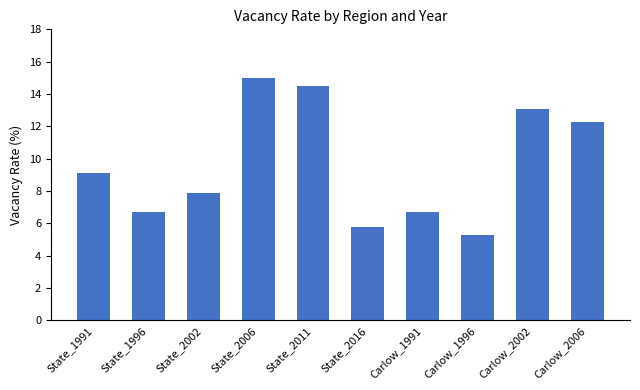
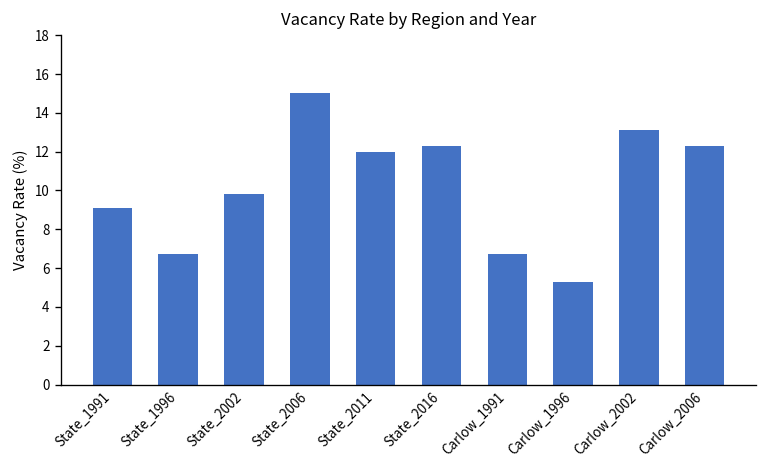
  {
    "State_1991": 9.1,
    "State_1996": 6.7,
-   "State_2002": 7.9,
+   "State_2002": 9.8,
    "State_2006": 15.0,
-   "State_2011": 14.5,
-   "State_2016": 5.8,
+   "State_2011": 12.0,
+   "State_2016": 12.3,
    "Carlow_1991": 6.7,
    "Carlow_1996": 5.3,
    "Carlow_2002": 13.1,
    "Carlow_2006": 12.3
  }
